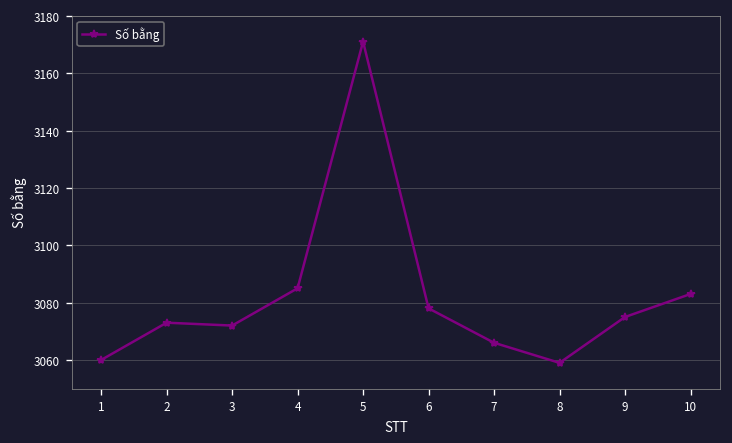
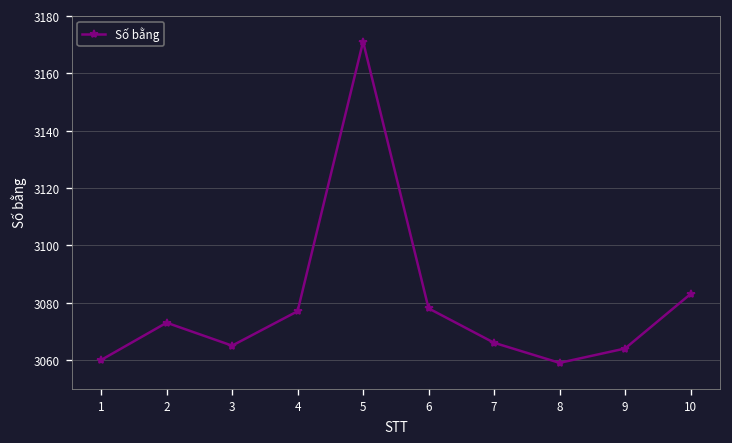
  {
    "1": 3060,
    "2": 3073,
-   "3": 3072,
-   "4": 3085,
+   "3": 3065,
+   "4": 3077,
    "5": 3171,
    "6": 3078,
    "7": 3066,
    "8": 3059,
-   "9": 3075,
+   "9": 3064,
    "10": 3083
  }
